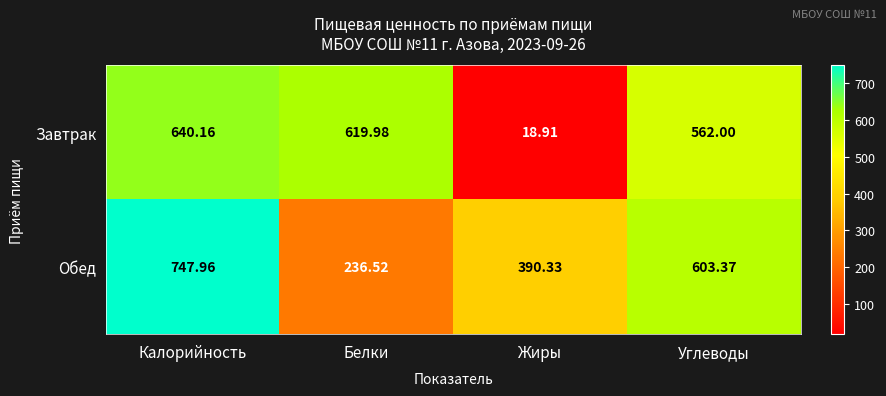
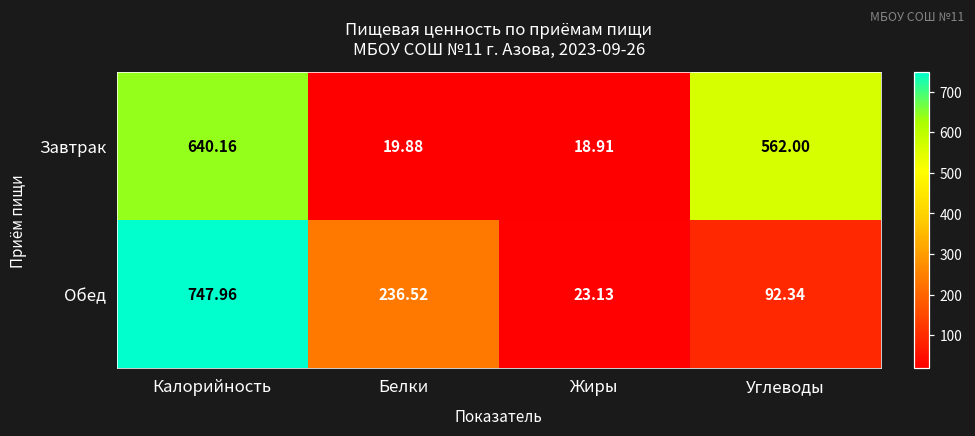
  {
    "Завтрак": {
      "Калорийность": 640.16,
-     "Белки": 619.98,
+     "Белки": 19.88,
      "Жиры": 18.91,
      "Углеводы": 562.00
    },
    "Обед": {
      "Калорийность": 747.96,
      "Белки": 236.52,
-     "Жиры": 390.33,
-     "Углеводы": 603.37
+     "Жиры": 23.13,
+     "Углеводы": 92.34
    }
  }
